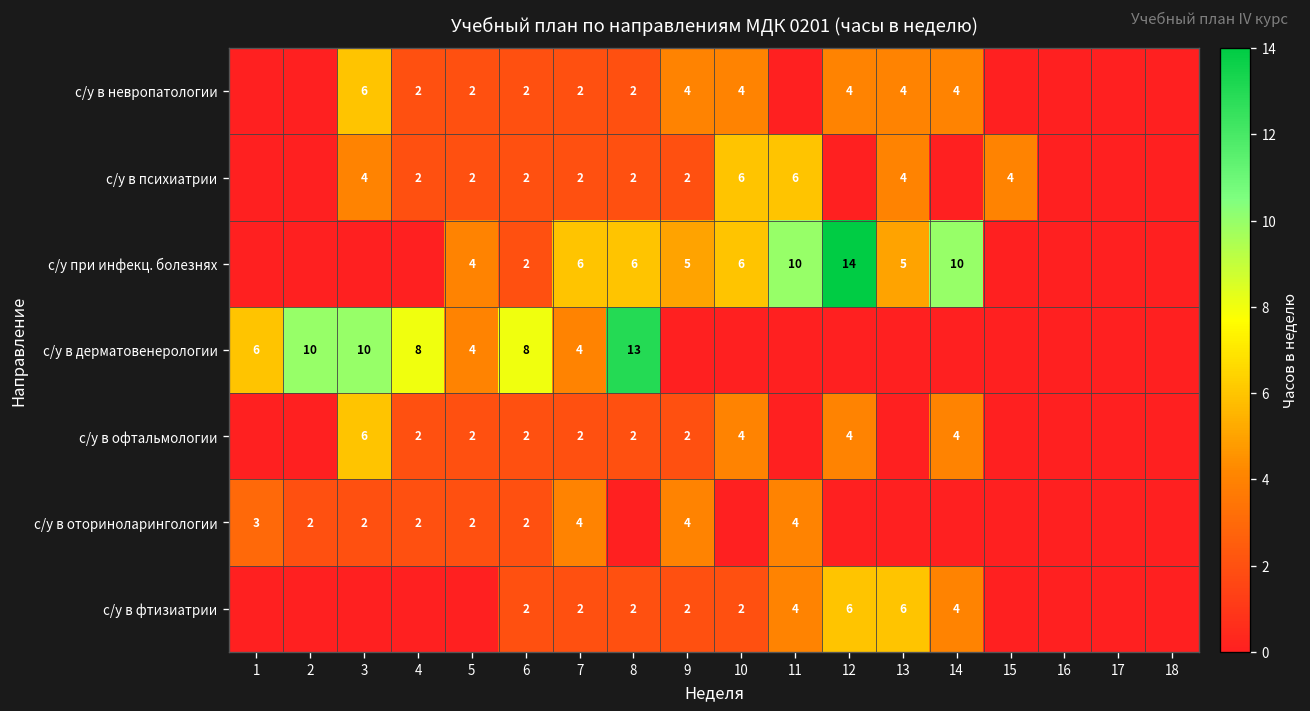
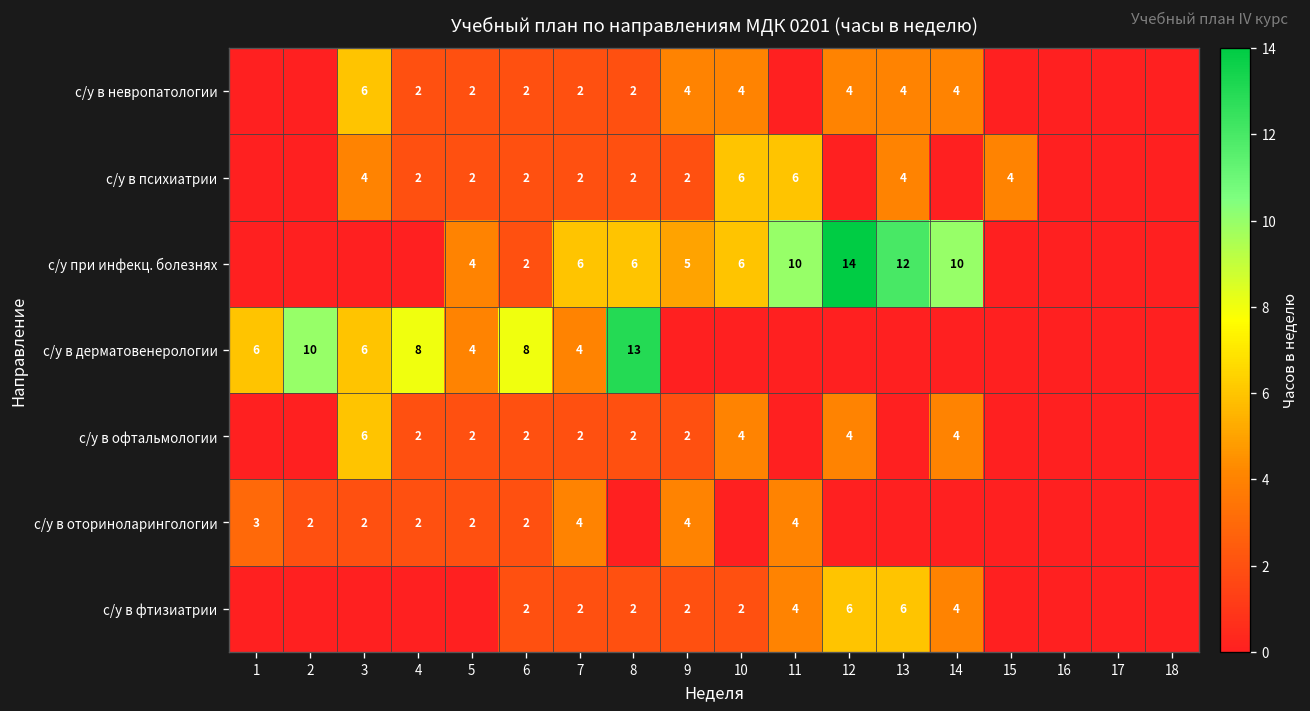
  {
    "с/у в невропатологии": {
      "3": 6,
      "4": 2,
      "5": 2,
      "6": 2,
      "7": 2,
      "8": 2,
      "9": 4,
      "10": 4,
      "12": 4,
      "13": 4,
      "14": 4
    },
    "с/у в психиатрии": {
      "3": 4,
      "4": 2,
      "5": 2,
      "6": 2,
      "7": 2,
      "8": 2,
      "9": 2,
      "10": 6,
      "11": 6,
      "13": 4,
      "15": 4
    },
    "с/у при инфекц. болезнях": {
      "5": 4,
      "6": 2,
      "7": 6,
      "8": 6,
      "9": 5,
      "10": 6,
      "11": 10,
      "12": 14,
-     "13": 5,
+     "13": 12,
      "14": 10
    },
    "с/у в дерматовенерологии": {
      "1": 6,
      "2": 10,
-     "3": 10,
+     "3": 6,
      "4": 8,
      "5": 4,
      "6": 8,
      "7": 4,
      "8": 13
    },
    "с/у в офтальмологии": {
      "3": 6,
      "4": 2,
      "5": 2,
      "6": 2,
      "7": 2,
      "8": 2,
      "9": 2,
      "10": 4,
      "12": 4,
      "14": 4
    },
    "с/у в оториноларингологии": {
      "1": 3,
      "2": 2,
      "3": 2,
      "4": 2,
      "5": 2,
      "6": 2,
      "7": 4,
      "9": 4,
      "11": 4
    },
    "с/у в фтизиатрии": {
      "6": 2,
      "7": 2,
      "8": 2,
      "9": 2,
      "10": 2,
      "11": 4,
      "12": 6,
      "13": 6,
      "14": 4
    }
  }
